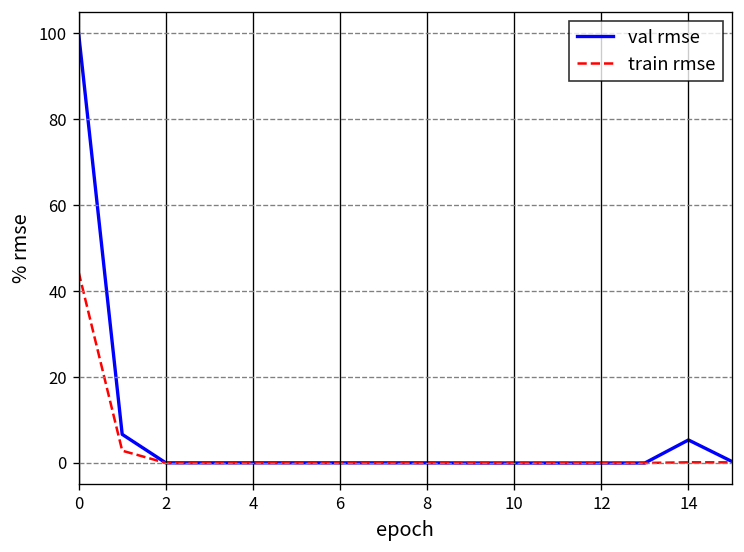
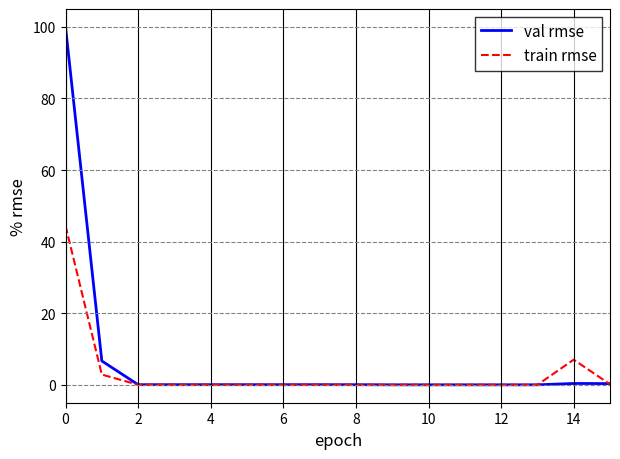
  {
    "val rmse": {
      "0": 100,
-     "14": 5
+     "14": 0
    },
    "train rmse": {
      "0": 44,
-     "14": 0
+     "14": 7
    }
  }
